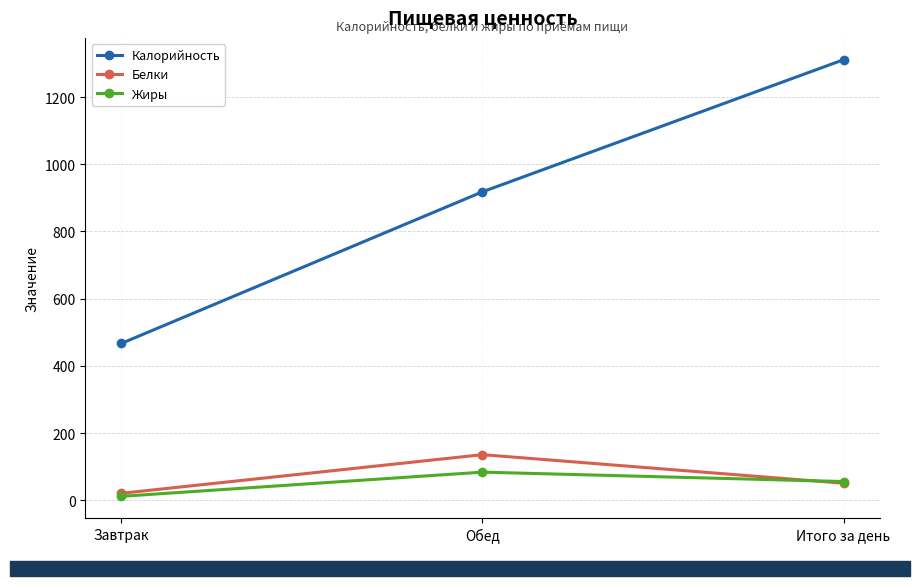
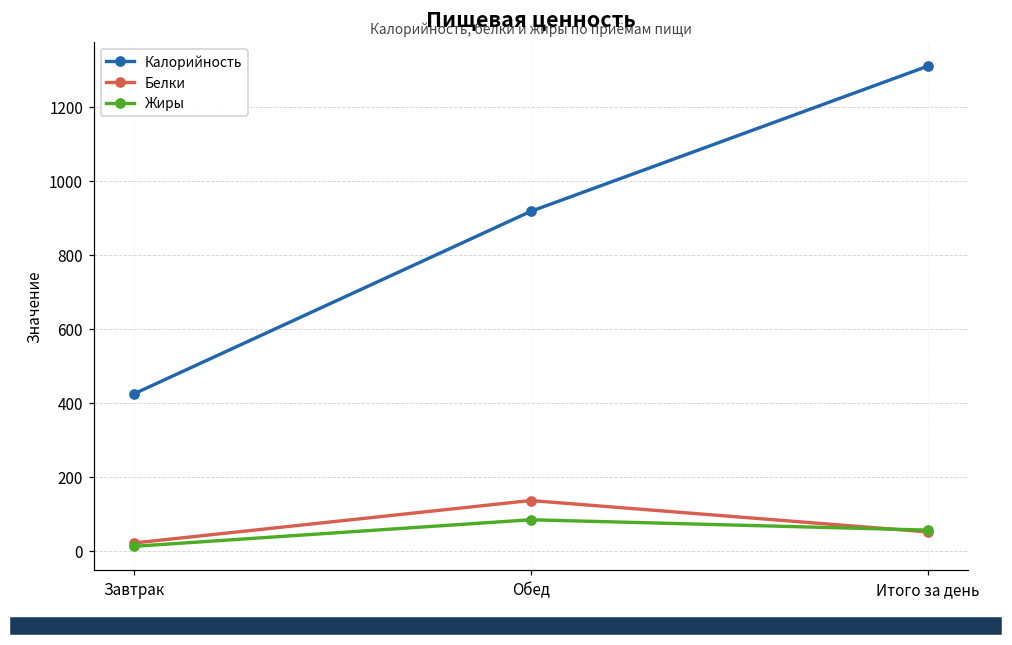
  {
    "Калорийность": {
-     "Завтрак": 470,
+     "Завтрак": 420,
      "Обед": 920,
      "Итого за день": 1310
    },
    "Белки": {
      "Завтрак": 20,
      "Обед": 140
    },
    "Жиры": {
      "Завтрак": 10,
      "Обед": 80
    }
  }
